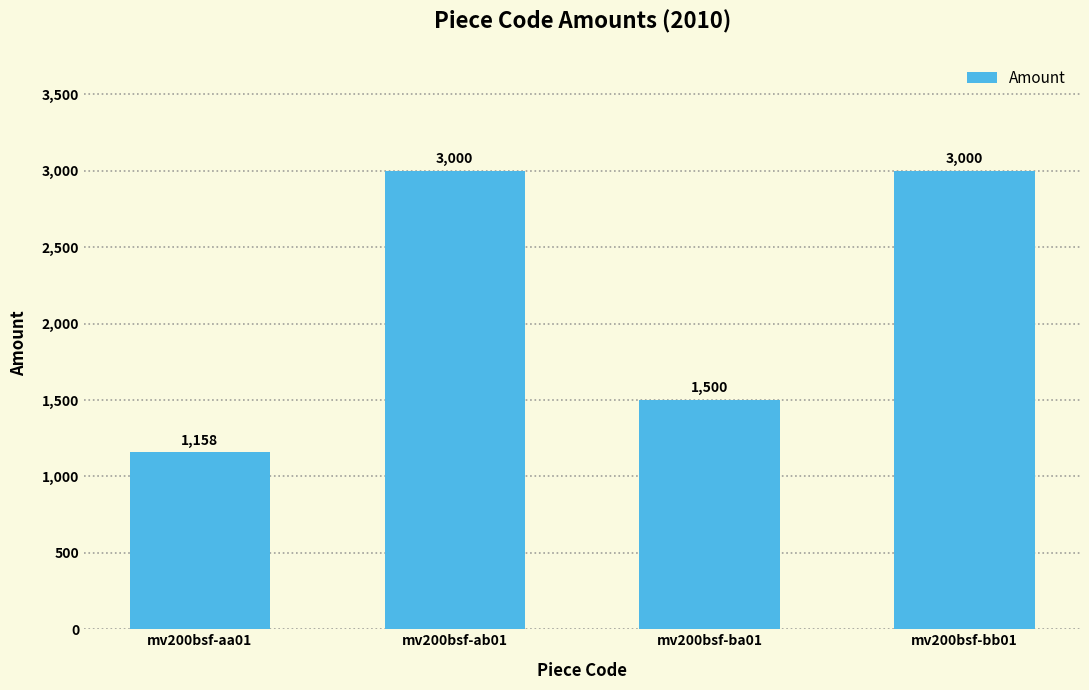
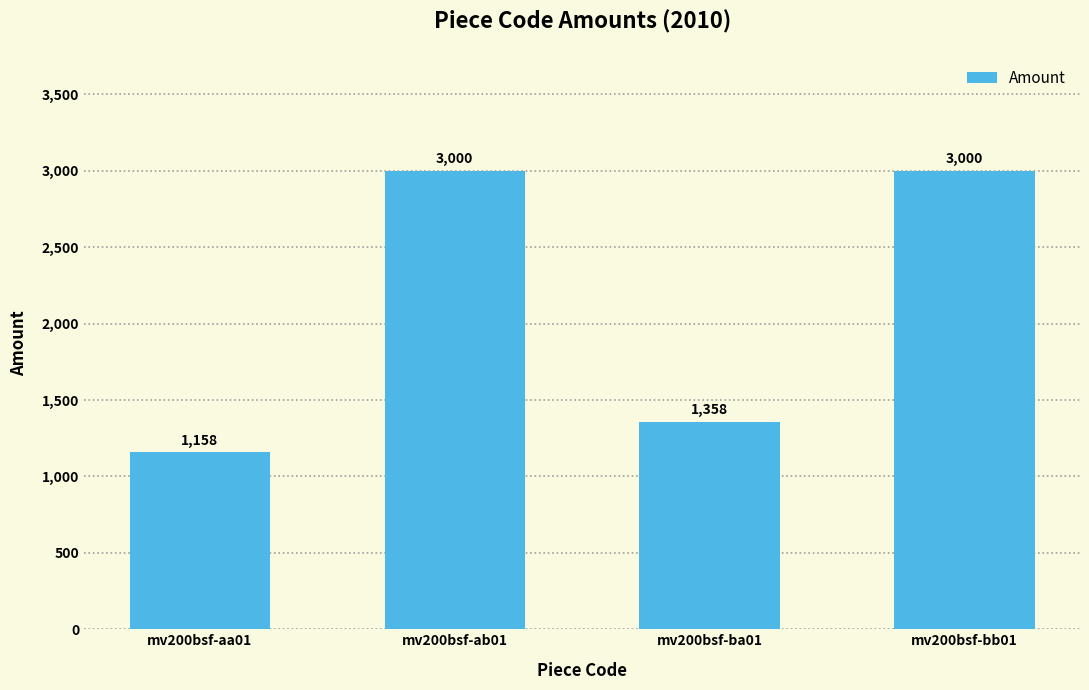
  {
    "mv200bsf-aa01": "1,158",
    "mv200bsf-ab01": "3,000",
-   "mv200bsf-ba01": "1,500",
+   "mv200bsf-ba01": "1,358",
    "mv200bsf-bb01": "3,000"
  }
